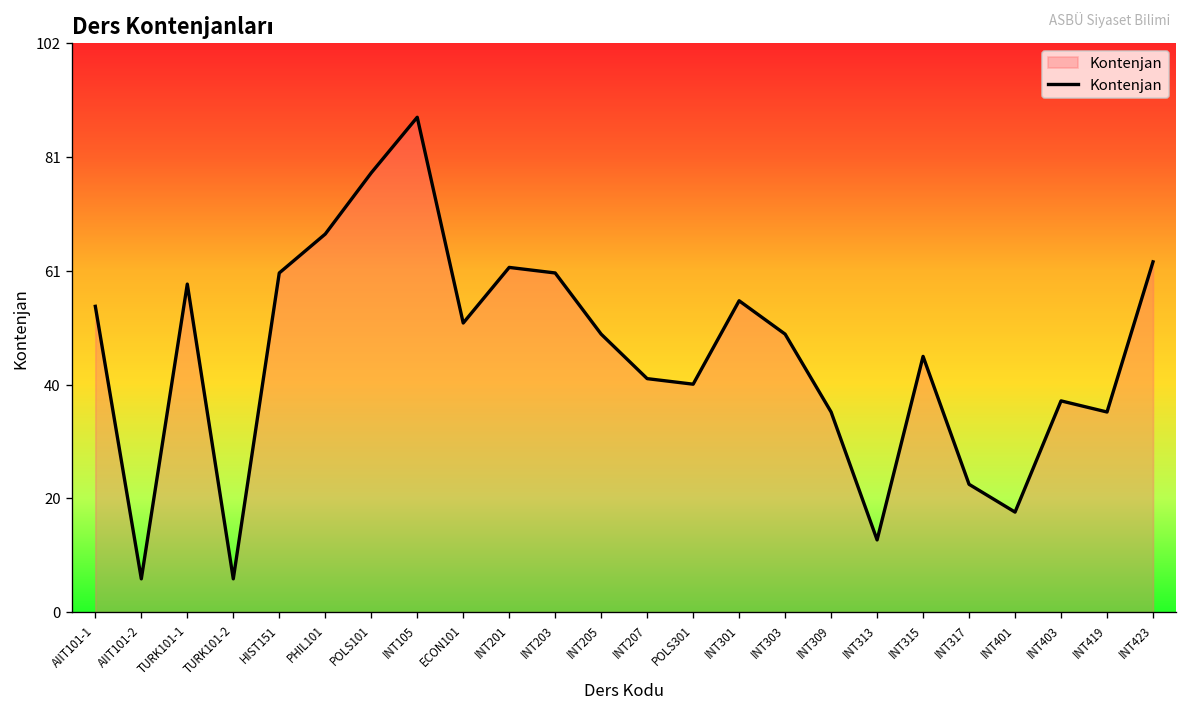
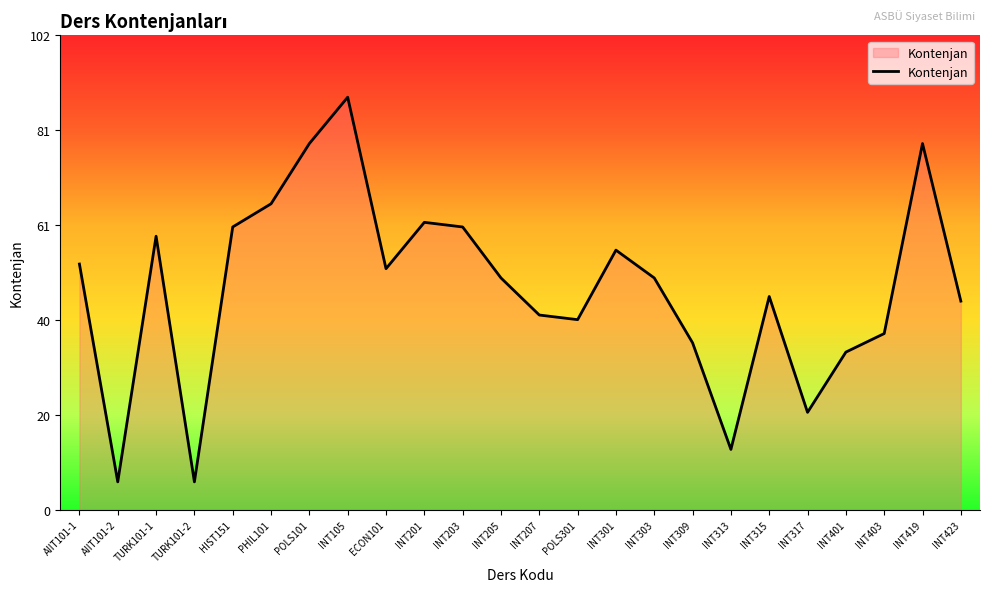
  {
-   "AIIT101-1": 55,
+   "AIIT101-1": 53,
    "AIIT101-2": 6,
    "TURK101-1": 59,
    "TURK101-2": 6,
    "HIST151": 61,
-   "PHIL101": 68,
+   "PHIL101": 66,
    "POLS101": 79,
    "INT105": 89,
    "ECON101": 52,
    "INT201": 62,
    "INT203": 61,
    "INT205": 50,
    "INT207": 42,
    "POLS301": 41,
    "INT301": 56,
    "INT303": 50,
    "INT309": 36,
    "INT313": 13,
    "INT315": 46,
-   "INT317": 23,
-   "INT401": 18,
+   "INT317": 21,
+   "INT401": 34,
    "INT403": 38,
-   "INT419": 36,
-   "INT423": 63
+   "INT419": 79,
+   "INT423": 45
  }
